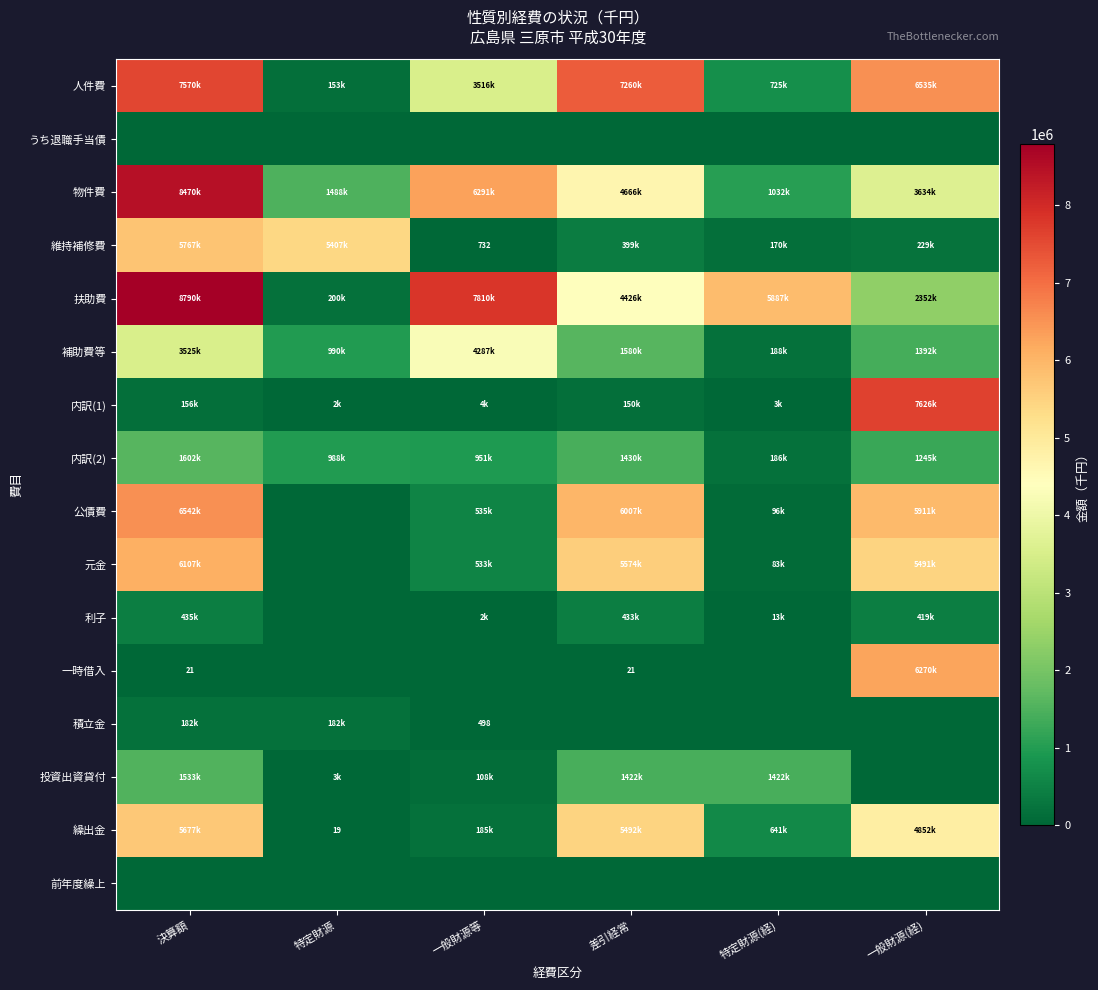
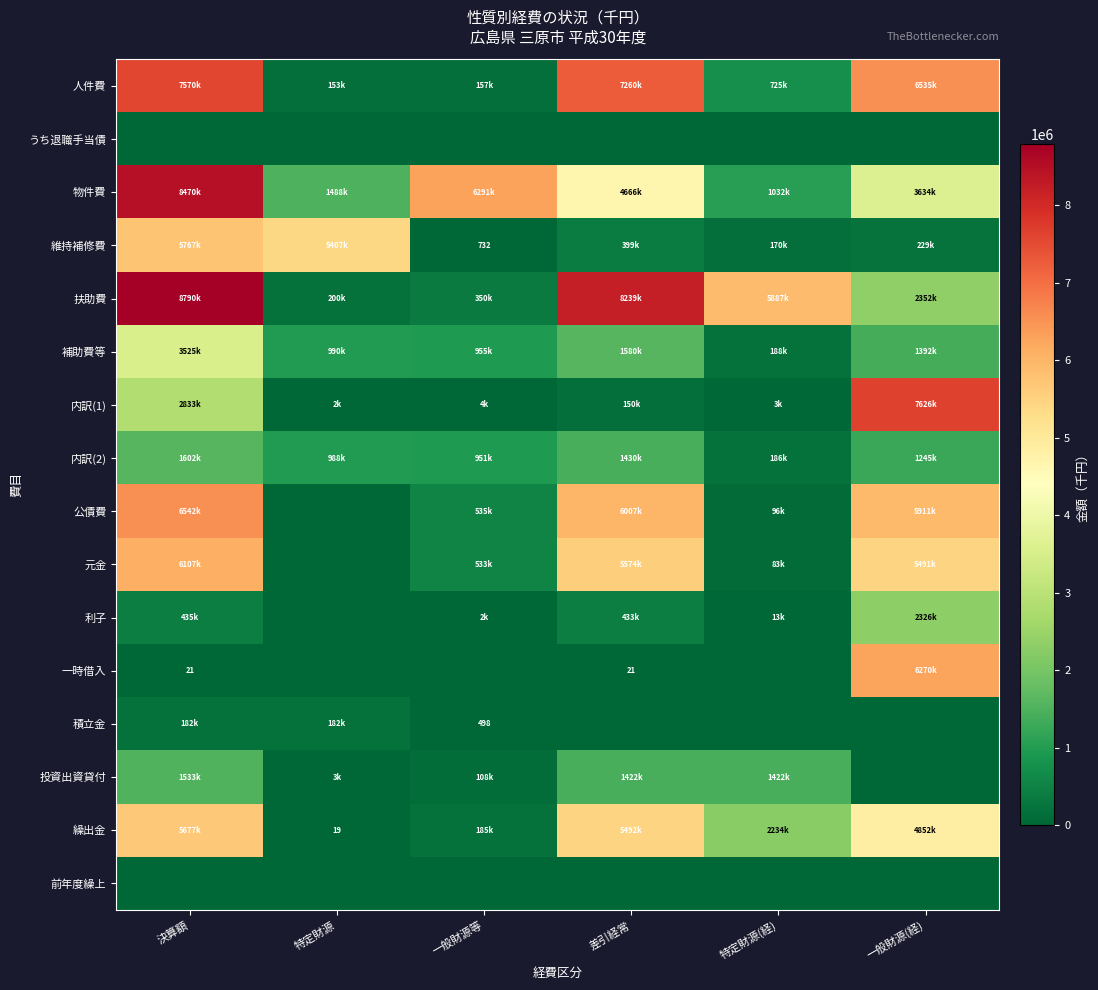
  {
    "人件費": {
      "決算額": "7570k",
      "特定財源": "153k",
-     "一般財源等": "3516k",
+     "一般財源等": "157k",
      "差引経常": "7260k",
      "特定財源(経)": "725k",
      "一般財源(経)": "6535k"
    },
    "物件費": {
      "決算額": "8470k",
      "特定財源": "1488k",
      "一般財源等": "6291k",
      "差引経常": "4666k",
      "特定財源(経)": "1032k",
      "一般財源(経)": "3634k"
    },
    "維持補修費": {
      "決算額": "5767k",
      "特定財源": "5407k",
      "一般財源等": "732",
      "差引経常": "399k",
      "特定財源(経)": "170k",
      "一般財源(経)": "229k"
    },
    "扶助費": {
      "決算額": "8790k",
      "特定財源": "200k",
-     "一般財源等": "7810k",
-     "差引経常": "4426k",
+     "一般財源等": "350k",
+     "差引経常": "8239k",
      "特定財源(経)": "5887k",
      "一般財源(経)": "2352k"
    },
    "補助費等": {
      "決算額": "3525k",
      "特定財源": "990k",
-     "一般財源等": "4287k",
+     "一般財源等": "955k",
      "差引経常": "1580k",
      "特定財源(経)": "188k",
      "一般財源(経)": "1392k"
    },
    "内訳(1)": {
-     "決算額": "156k",
+     "決算額": "2833k",
      "特定財源": "2k",
      "一般財源等": "4k",
      "差引経常": "150k",
      "特定財源(経)": "3k",
      "一般財源(経)": "7626k"
    },
    "内訳(2)": {
      "決算額": "1602k",
      "特定財源": "988k",
      "一般財源等": "951k",
      "差引経常": "1430k",
      "特定財源(経)": "186k",
      "一般財源(経)": "1245k"
    },
    "公債費": {
      "決算額": "6542k",
      "一般財源等": "535k",
      "差引経常": "6007k",
      "特定財源(経)": "96k",
      "一般財源(経)": "5911k"
    },
    "元金": {
      "決算額": "6107k",
      "一般財源等": "533k",
      "差引経常": "5574k",
      "特定財源(経)": "83k",
      "一般財源(経)": "5491k"
    },
    "利子": {
      "決算額": "435k",
      "一般財源等": "2k",
      "差引経常": "433k",
      "特定財源(経)": "13k",
-     "一般財源(経)": "419k"
+     "一般財源(経)": "2326k"
    },
    "一時借入": {
      "決算額": "21",
      "差引経常": "21",
      "一般財源(経)": "6270k"
    },
    "積立金": {
      "決算額": "182k",
      "特定財源": "182k",
      "一般財源等": "498"
    },
    "投資出資貸付": {
      "決算額": "1533k",
      "特定財源": "3k",
      "一般財源等": "108k",
      "差引経常": "1422k",
      "特定財源(経)": "1422k"
    },
    "繰出金": {
      "決算額": "5677k",
      "特定財源": "19",
      "一般財源等": "185k",
      "差引経常": "5492k",
-     "特定財源(経)": "641k",
+     "特定財源(経)": "2234k",
      "一般財源(経)": "4852k"
    }
  }
